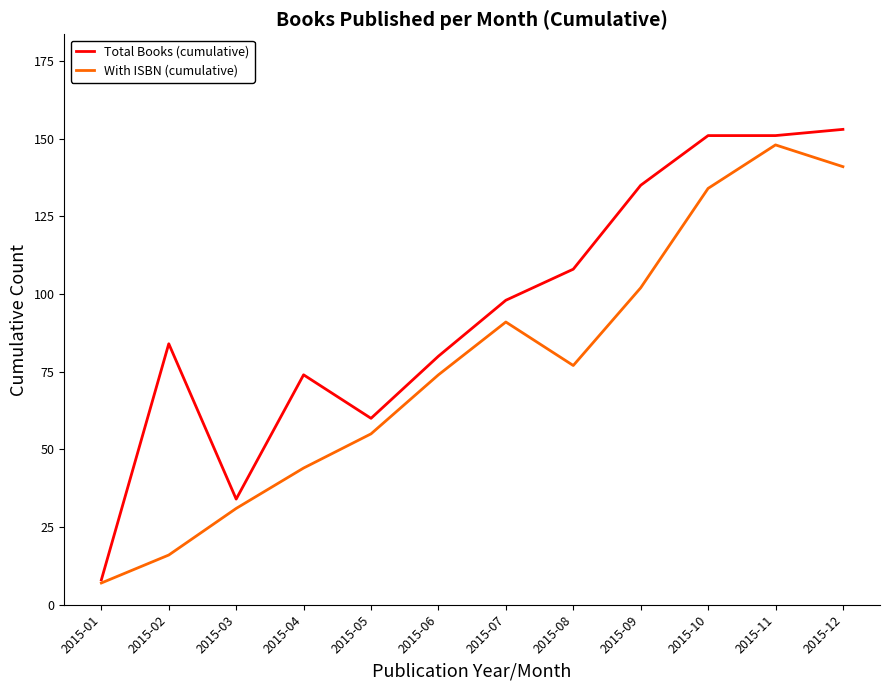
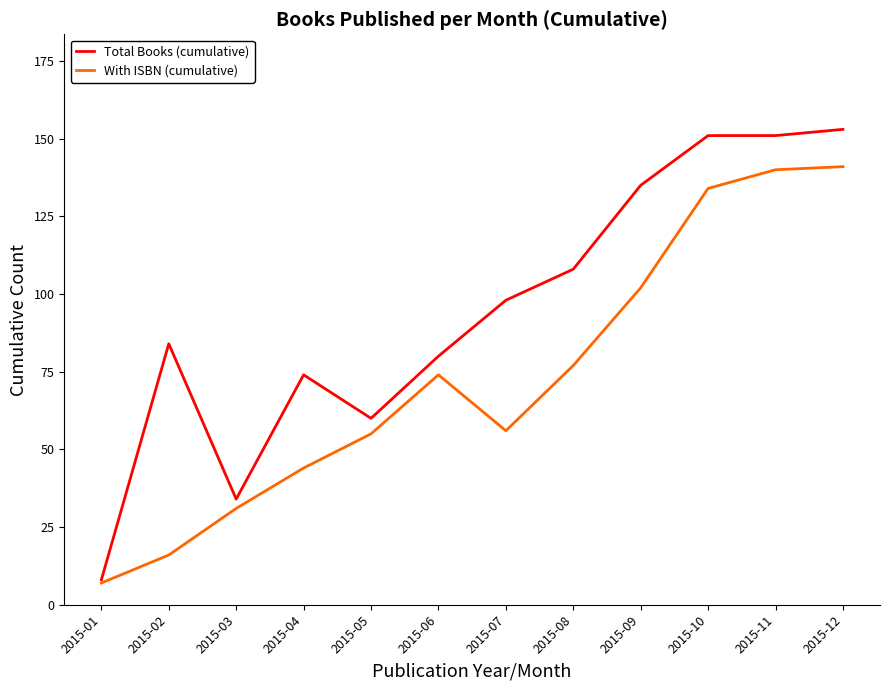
  {
    "Total Books (cumulative)": {
      "2015-01": 8,
      "2015-02": 84,
      "2015-03": 34,
      "2015-04": 74,
      "2015-05": 60,
      "2015-06": 80,
      "2015-07": 98,
      "2015-08": 108,
      "2015-09": 135,
      "2015-10": 151,
      "2015-11": 151,
      "2015-12": 153
    },
    "With ISBN (cumulative)": {
      "2015-01": 7,
      "2015-02": 16,
      "2015-03": 31,
      "2015-04": 44,
      "2015-05": 55,
      "2015-06": 74,
-     "2015-07": 91,
+     "2015-07": 56,
      "2015-08": 77,
      "2015-09": 102,
      "2015-10": 134,
-     "2015-11": 148,
+     "2015-11": 140,
      "2015-12": 141
    }
  }
